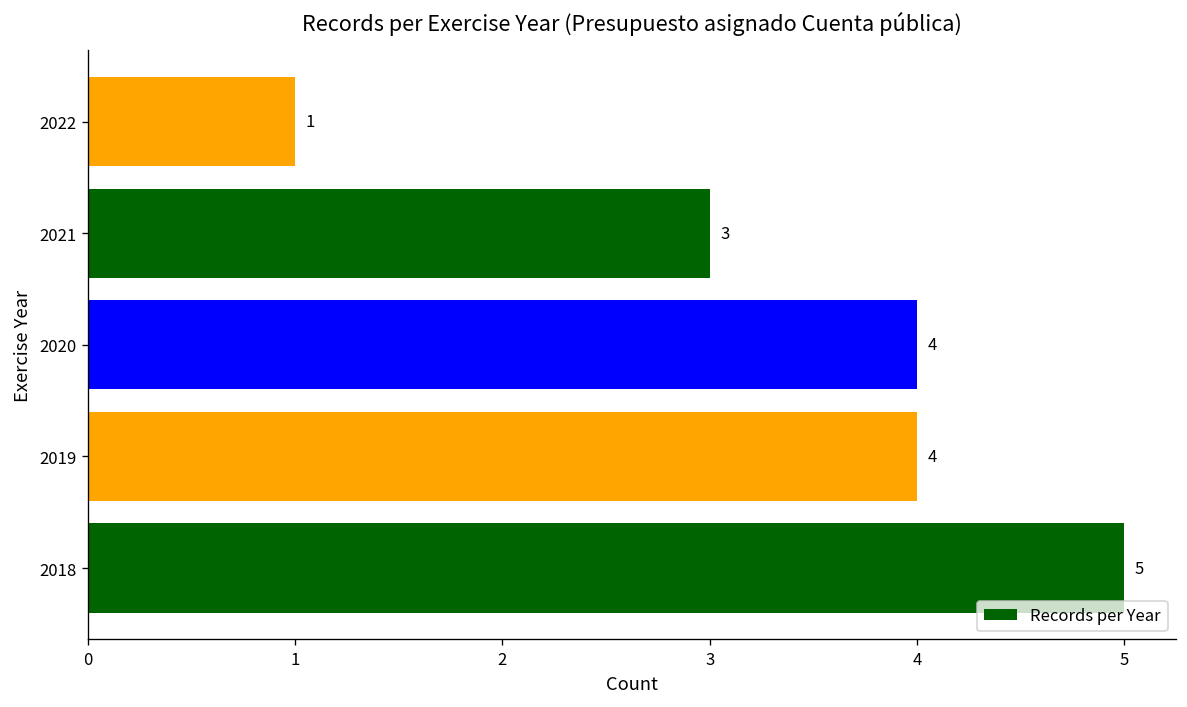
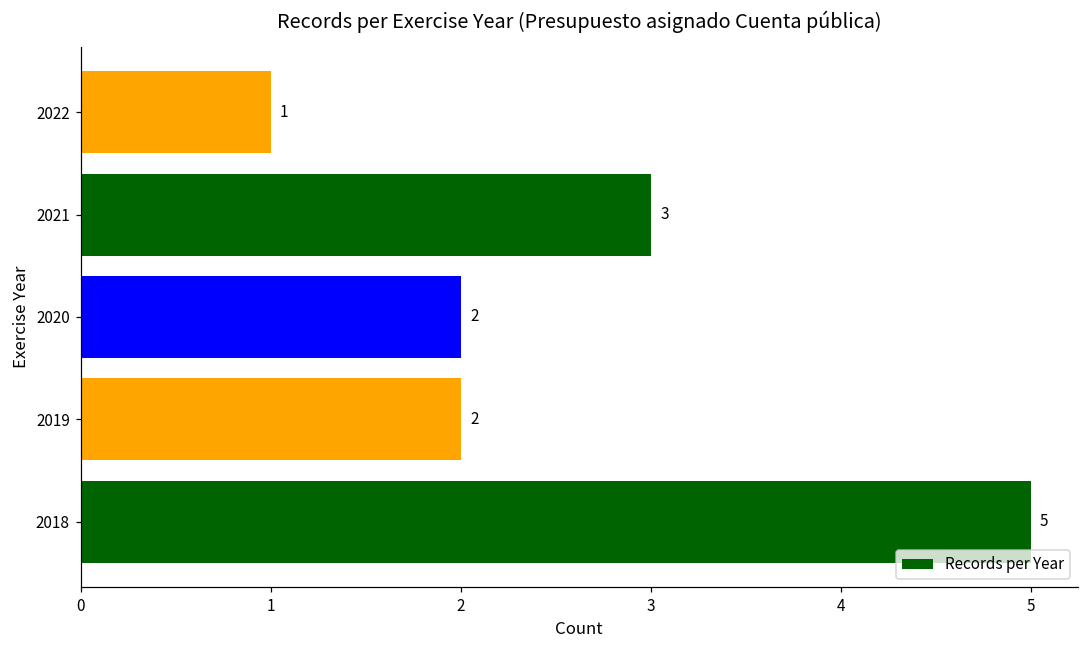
  {
    "2022": 1,
    "2021": 3,
-   "2020": 4,
-   "2019": 4,
+   "2020": 2,
+   "2019": 2,
    "2018": 5
  }
